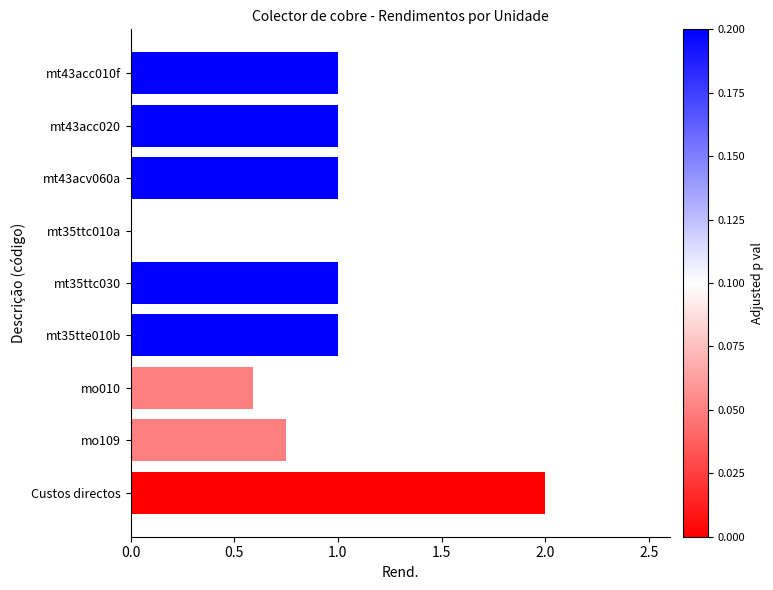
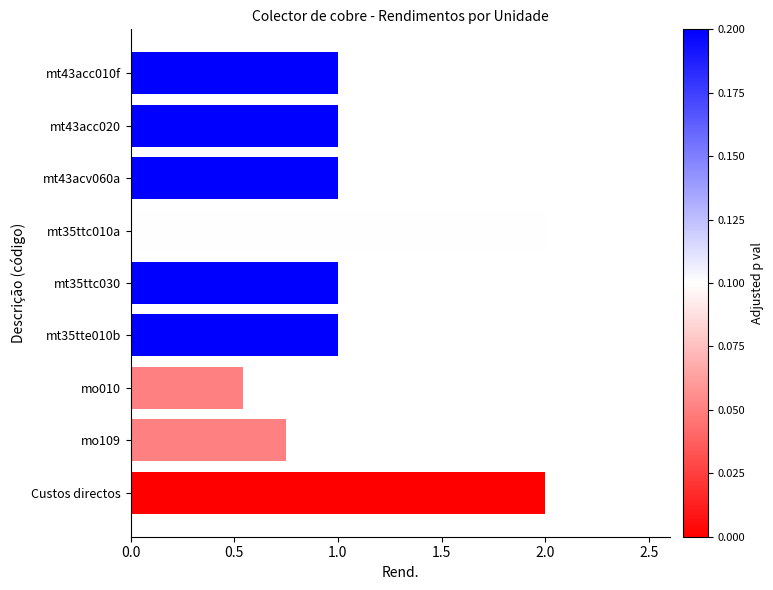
  {
    "mt43acc010f": 1.00,
    "mt43acc020": 1.00,
    "mt43acv060a": 1.00,
    "mt35ttc010a": 2.00,
    "mt35ttc030": 1.00,
    "mt35tte010b": 1.00,
-   "mo010": 0.59,
+   "mo010": 0.54,
    "mo109": 0.75,
    "Custos directos": 2.00
  }
